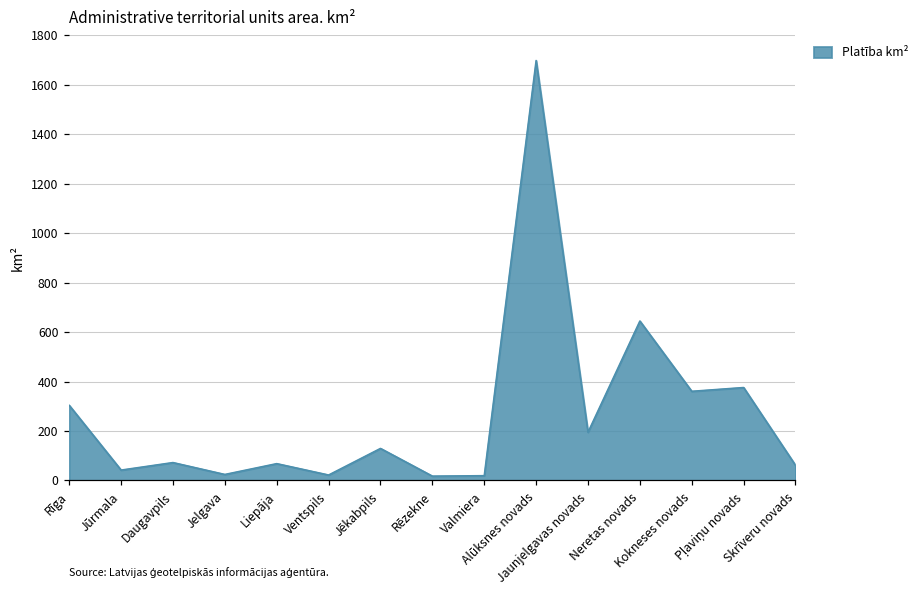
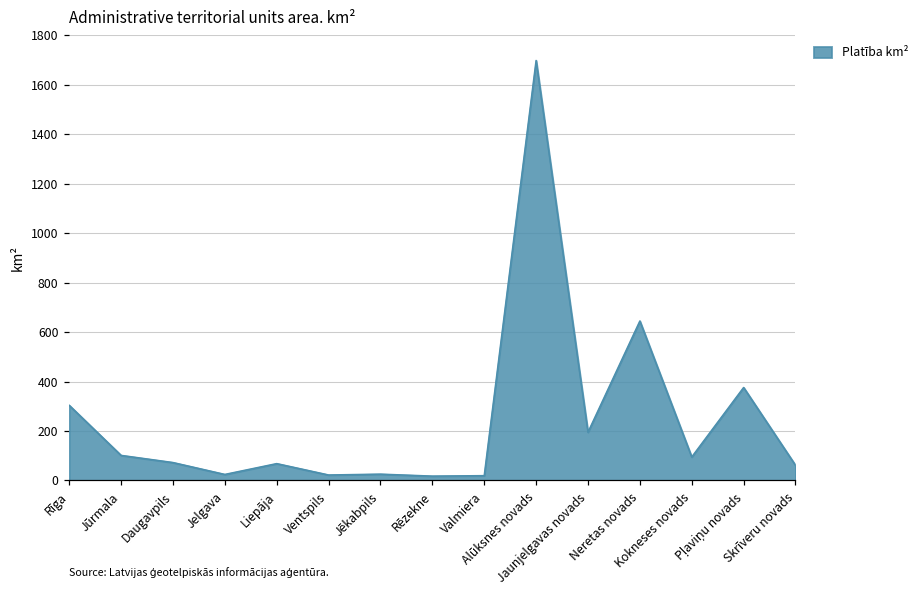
  {
    "Rīga": 300,
-   "Jūrmala": 40,
+   "Jūrmala": 100,
    "Daugavpils": 70,
    "Jelgava": 20,
    "Liepāja": 70,
    "Ventspils": 20,
-   "Jēkabpils": 130,
+   "Jēkabpils": 30,
    "Rēzekne": 20,
    "Valmiera": 20,
    "Alūksnes novads": 1700,
    "Jaunjelgavas novads": 190,
    "Neretas novads": 640,
-   "Kokneses novads": 360,
+   "Kokneses novads": 90,
    "Pļaviņu novads": 380,
    "Skrīveru novads": 60
  }
